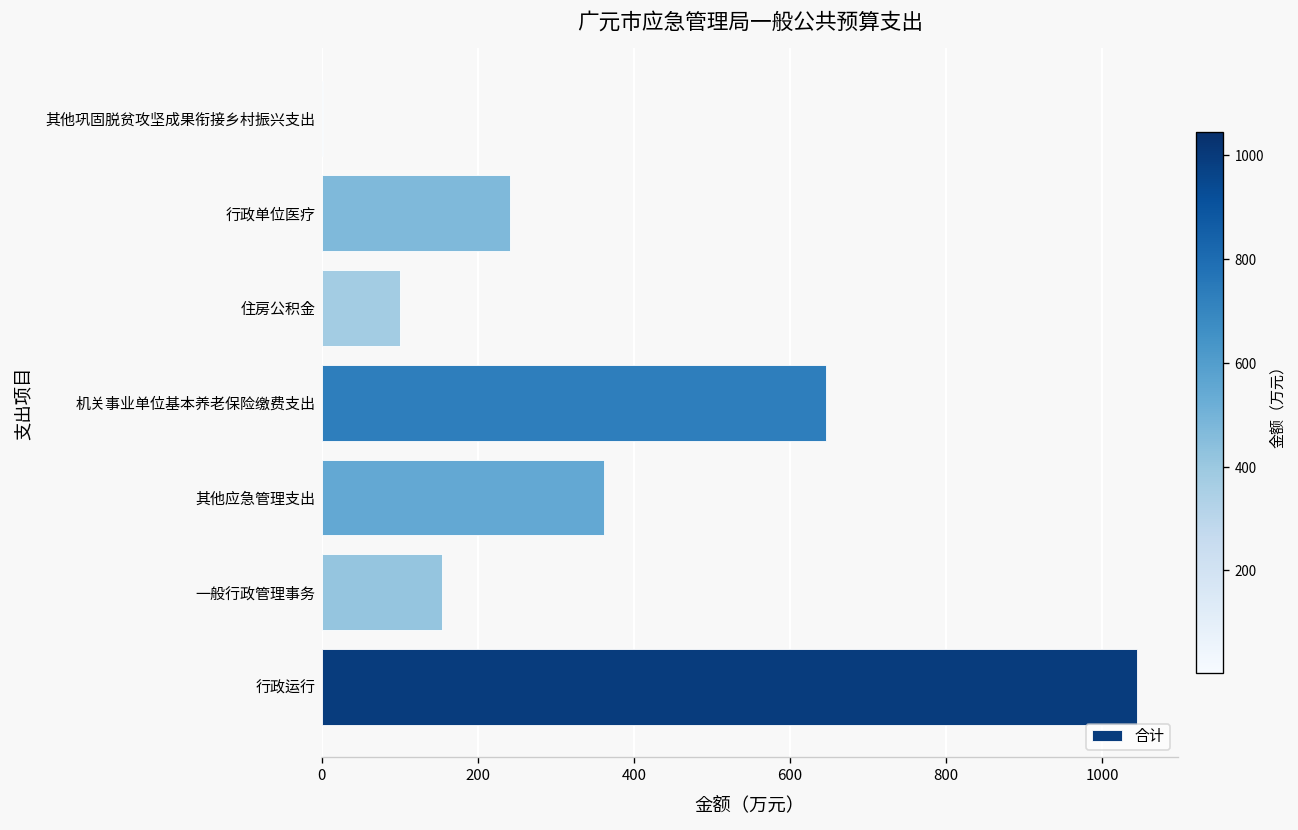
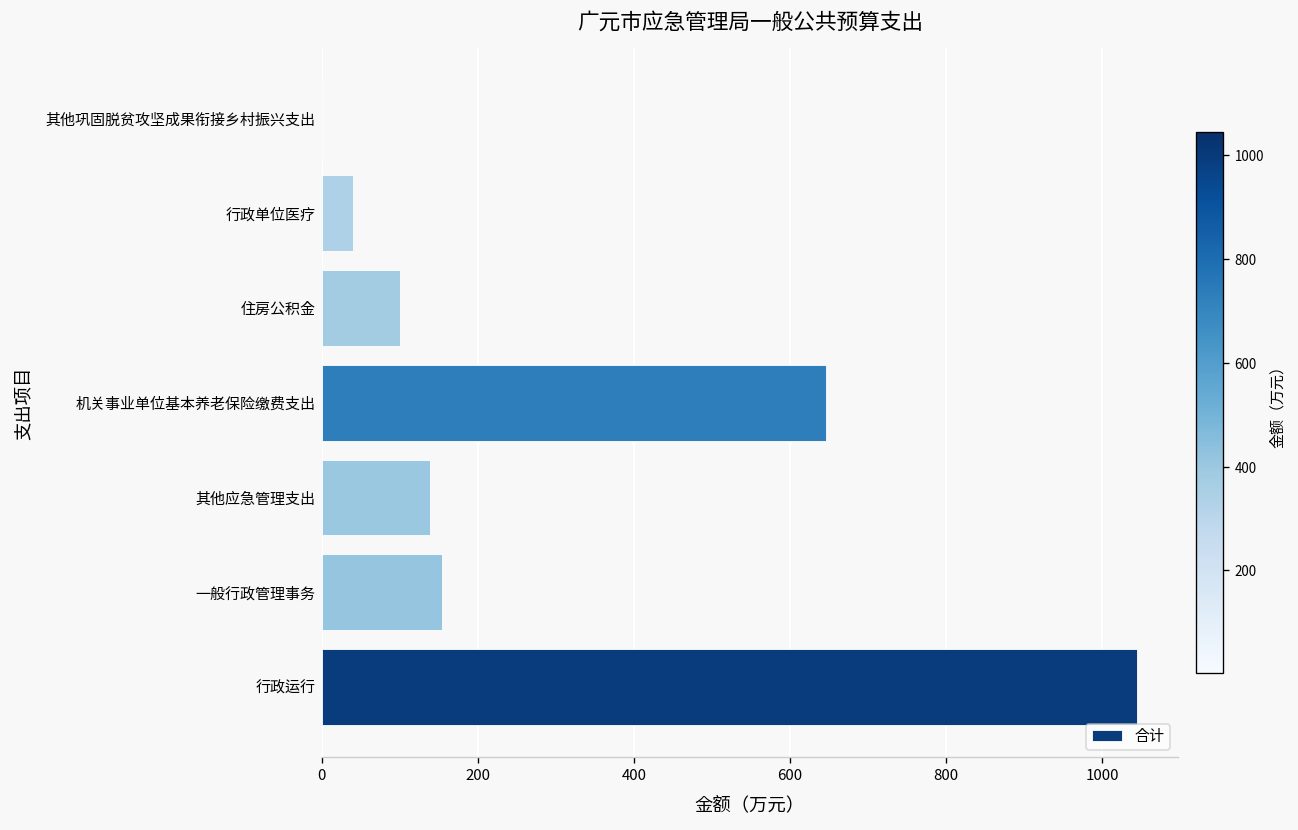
  {
-   "行政单位医疗": 240,
+   "行政单位医疗": 40,
    "住房公积金": 100,
    "机关事业单位基本养老保险缴费支出": 650,
-   "其他应急管理支出": 360,
+   "其他应急管理支出": 140,
    "一般行政管理事务": 150,
    "行政运行": 1040
  }
